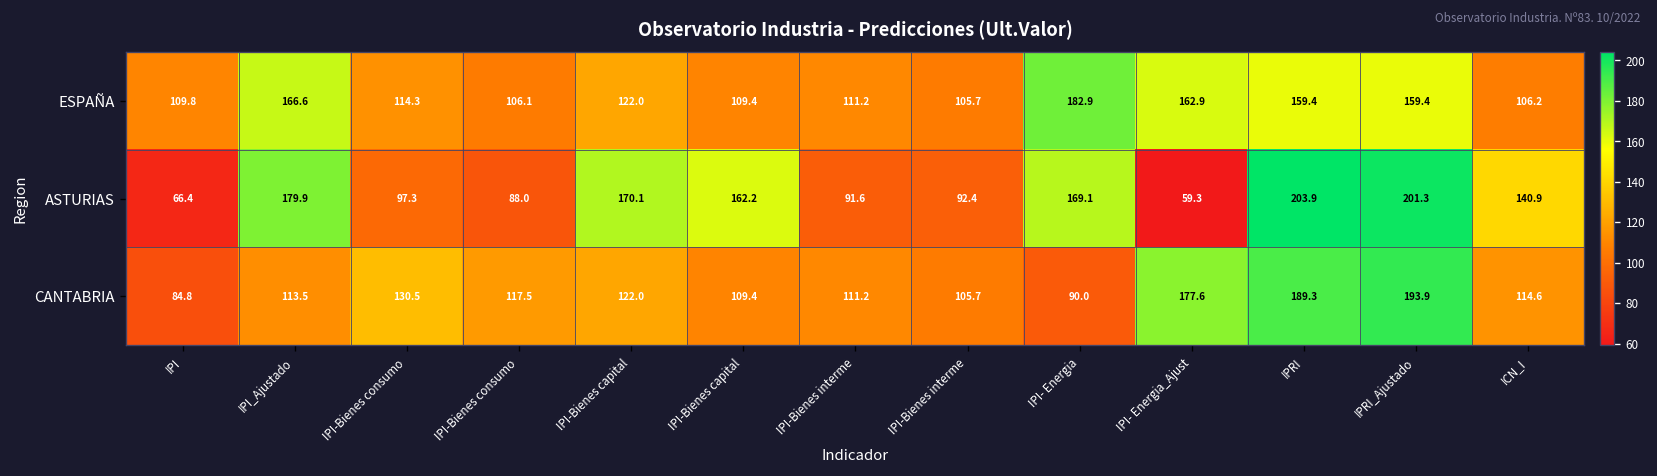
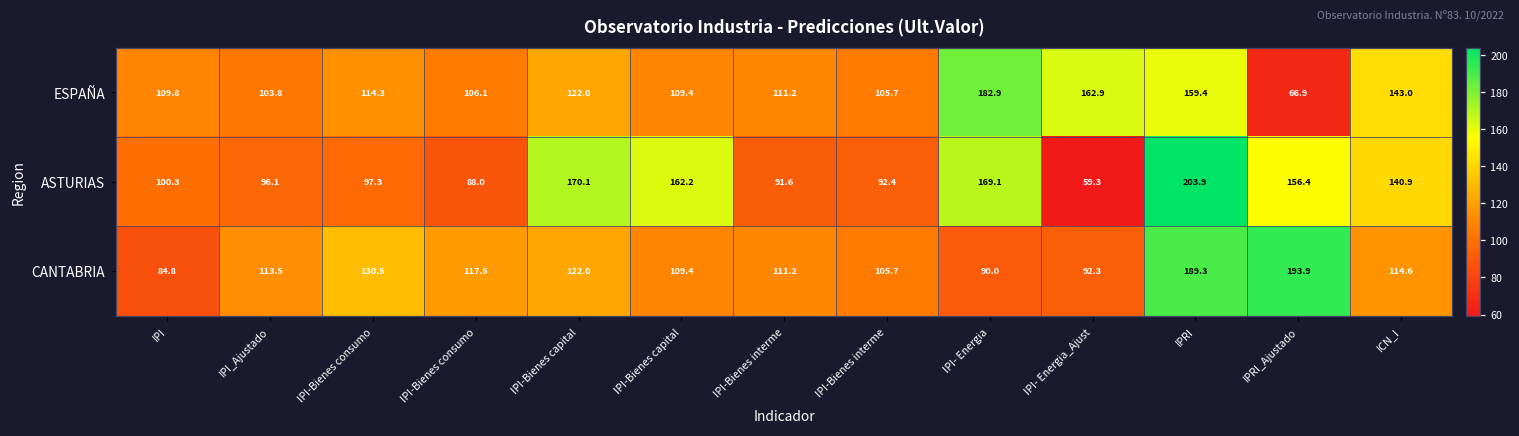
  {
    "ESPAÑA": {
      "IPI": 109.8,
-     "IPI_Ajustado": 166.6,
+     "IPI_Ajustado": 103.8,
      "IPI- Energia": 182.9,
      "IPI- Energia_Ajust": 162.9,
      "IPRI": 159.4,
-     "IPRI_Ajustado": 159.4,
-     "ICN_I": 106.2
+     "IPRI_Ajustado": 66.9,
+     "ICN_I": 143.0
    },
    "ASTURIAS": {
-     "IPI": 66.4,
-     "IPI_Ajustado": 179.9,
+     "IPI": 100.3,
+     "IPI_Ajustado": 96.1,
      "IPI- Energia": 169.1,
      "IPI- Energia_Ajust": 59.3,
      "IPRI": 203.9,
-     "IPRI_Ajustado": 201.3,
+     "IPRI_Ajustado": 156.4,
      "ICN_I": 140.9
    },
    "CANTABRIA": {
      "IPI": 84.8,
      "IPI_Ajustado": 113.5,
      "IPI- Energia": 90.0,
-     "IPI- Energia_Ajust": 177.6,
+     "IPI- Energia_Ajust": 92.3,
      "IPRI": 189.3,
      "IPRI_Ajustado": 193.9,
      "ICN_I": 114.6
    }
  }
